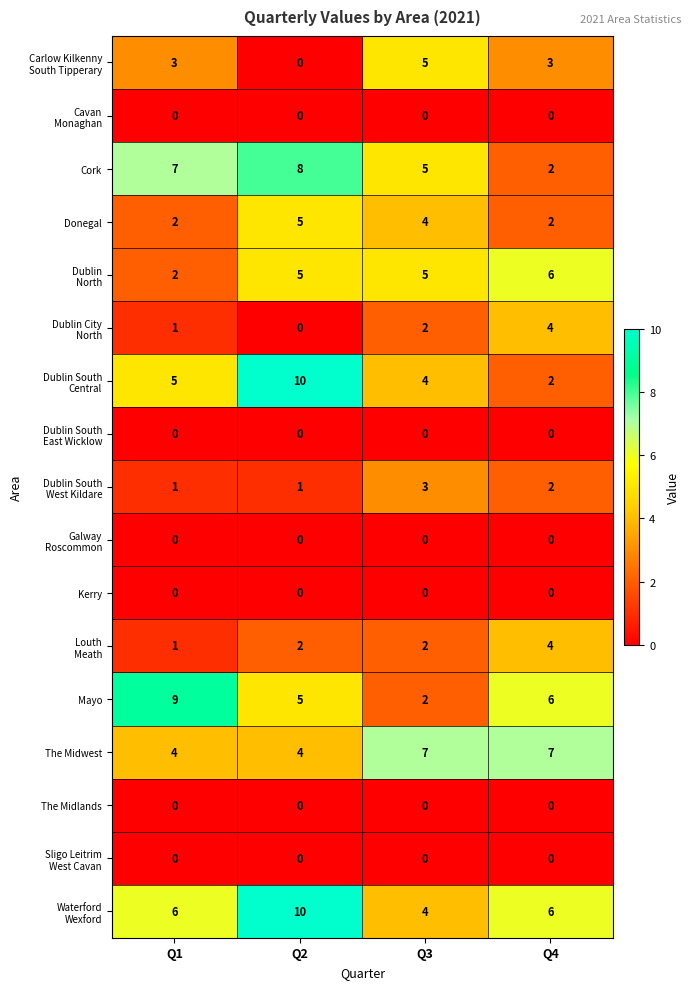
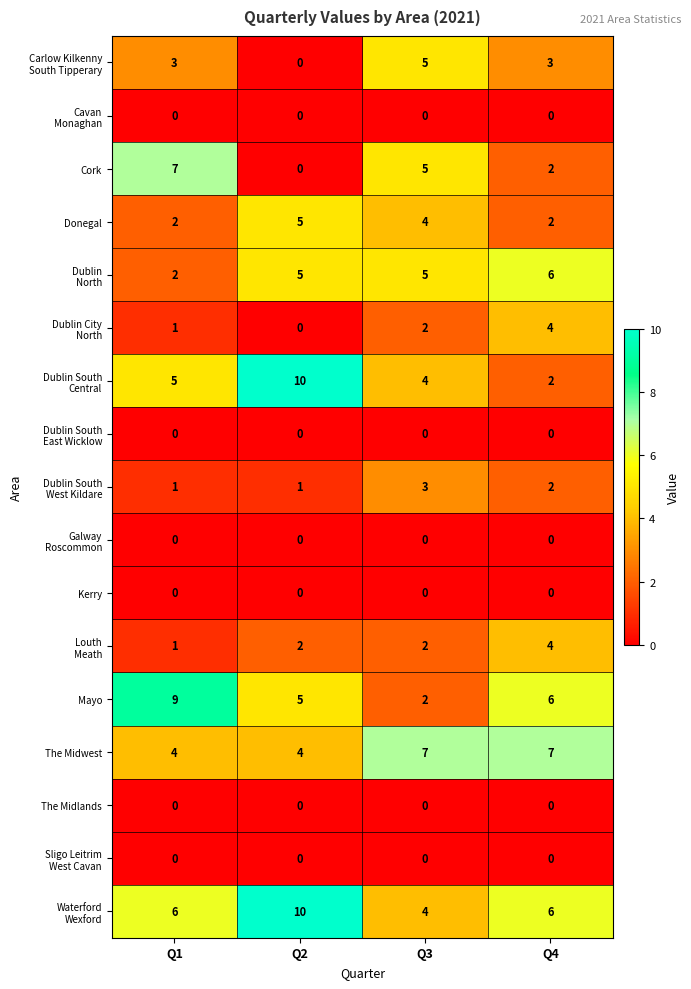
  {
    "Carlow Kilkenny South Tipperary": {
      "Q1": 3,
      "Q2": 0,
      "Q3": 5,
      "Q4": 3
    },
    "Cavan Monaghan": {
      "Q1": 0,
      "Q2": 0,
      "Q3": 0,
      "Q4": 0
    },
    "Cork": {
      "Q1": 7,
-     "Q2": 8,
+     "Q2": 0,
      "Q3": 5,
      "Q4": 2
    },
    "Donegal": {
      "Q1": 2,
      "Q2": 5,
      "Q3": 4,
      "Q4": 2
    },
    "Dublin North": {
      "Q1": 2,
      "Q2": 5,
      "Q3": 5,
      "Q4": 6
    },
    "Dublin City North": {
      "Q1": 1,
      "Q2": 0,
      "Q3": 2,
      "Q4": 4
    },
    "Dublin South Central": {
      "Q1": 5,
      "Q2": 10,
      "Q3": 4,
      "Q4": 2
    },
    "Dublin South East Wicklow": {
      "Q1": 0,
      "Q2": 0,
      "Q3": 0,
      "Q4": 0
    },
    "Dublin South West Kildare": {
      "Q1": 1,
      "Q2": 1,
      "Q3": 3,
      "Q4": 2
    },
    "Galway Roscommon": {
      "Q1": 0,
      "Q2": 0,
      "Q3": 0,
      "Q4": 0
    },
    "Kerry": {
      "Q1": 0,
      "Q2": 0,
      "Q3": 0,
      "Q4": 0
    },
    "Louth Meath": {
      "Q1": 1,
      "Q2": 2,
      "Q3": 2,
      "Q4": 4
    },
    "Mayo": {
      "Q1": 9,
      "Q2": 5,
      "Q3": 2,
      "Q4": 6
    },
    "The Midwest": {
      "Q1": 4,
      "Q2": 4,
      "Q3": 7,
      "Q4": 7
    },
    "The Midlands": {
      "Q1": 0,
      "Q2": 0,
      "Q3": 0,
      "Q4": 0
    },
    "Sligo Leitrim West Cavan": {
      "Q1": 0,
      "Q2": 0,
      "Q3": 0,
      "Q4": 0
    },
    "Waterford Wexford": {
      "Q1": 6,
      "Q2": 10,
      "Q3": 4,
      "Q4": 6
    }
  }
